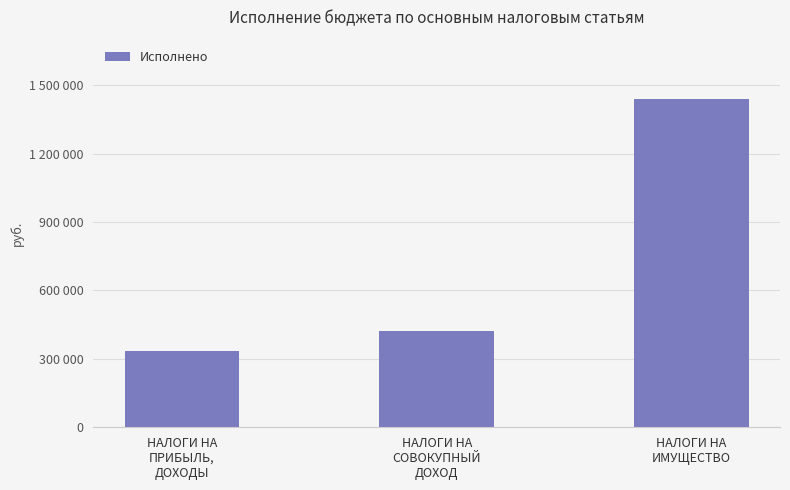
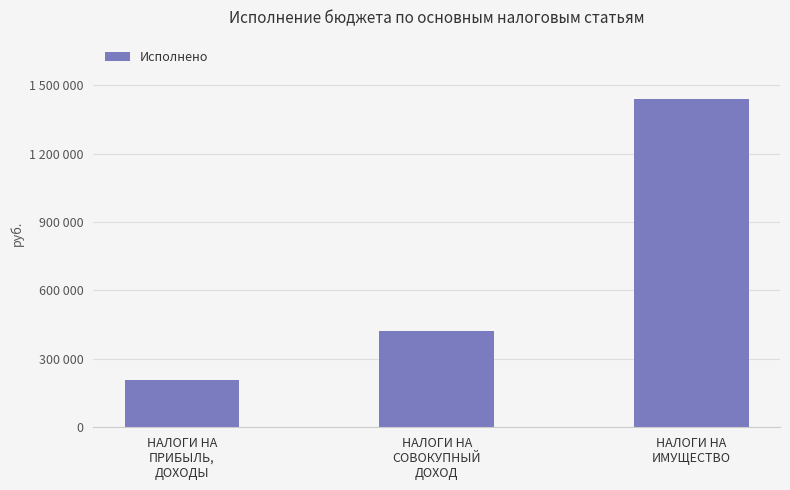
  {
-   "НАЛОГИ НА ПРИБЫЛЬ, ДОХОДЫ": 330000,
+   "НАЛОГИ НА ПРИБЫЛЬ, ДОХОДЫ": 210000,
    "НАЛОГИ НА СОВОКУПНЫЙ ДОХОД": 420000,
    "НАЛОГИ НА ИМУЩЕСТВО": 1440000
  }
